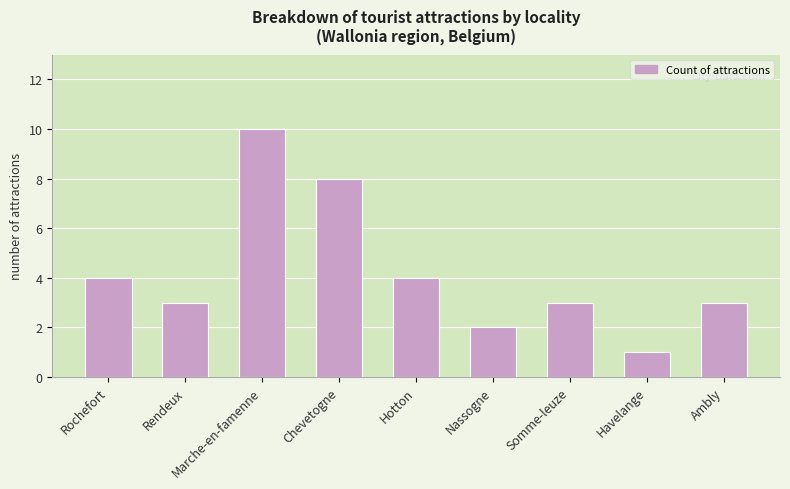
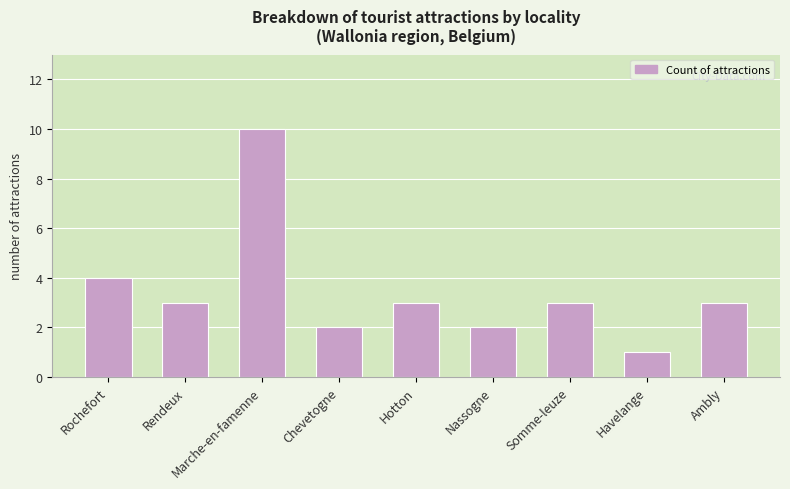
  {
    "Rochefort": 4,
    "Rendeux": 3,
    "Marche-en-famenne": 10,
-   "Chevetogne": 8,
-   "Hotton": 4,
+   "Chevetogne": 2,
+   "Hotton": 3,
    "Nassogne": 2,
    "Somme-leuze": 3,
    "Havelange": 1,
    "Ambly": 3
  }
